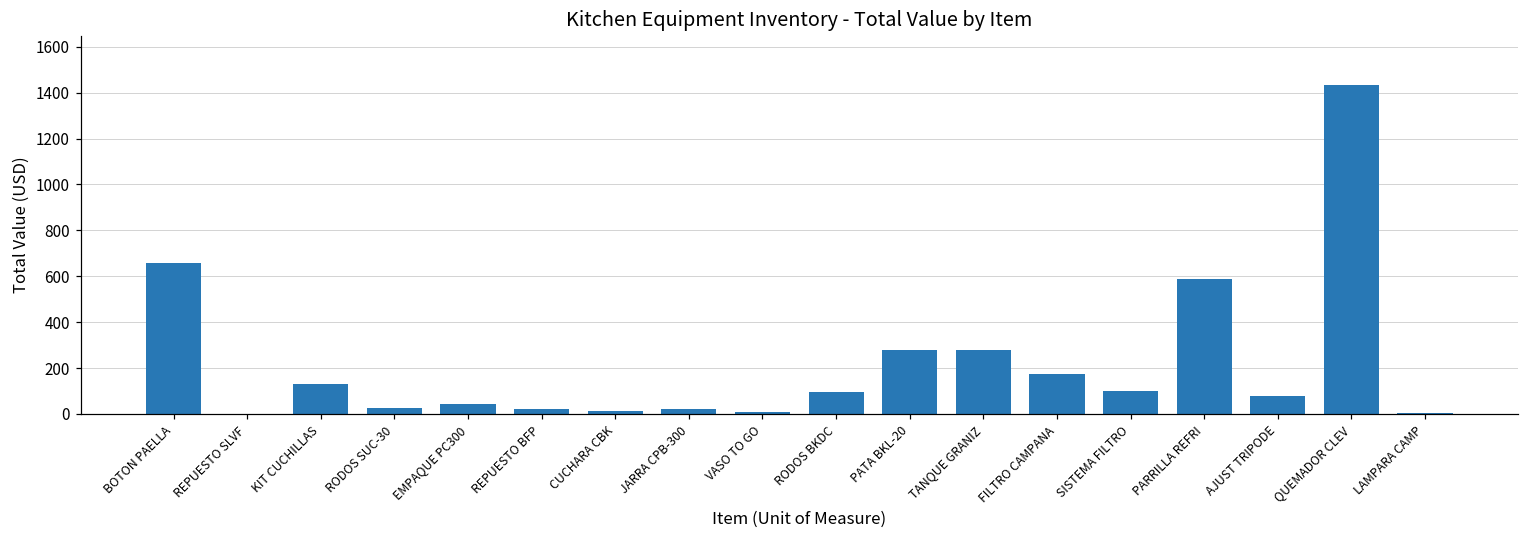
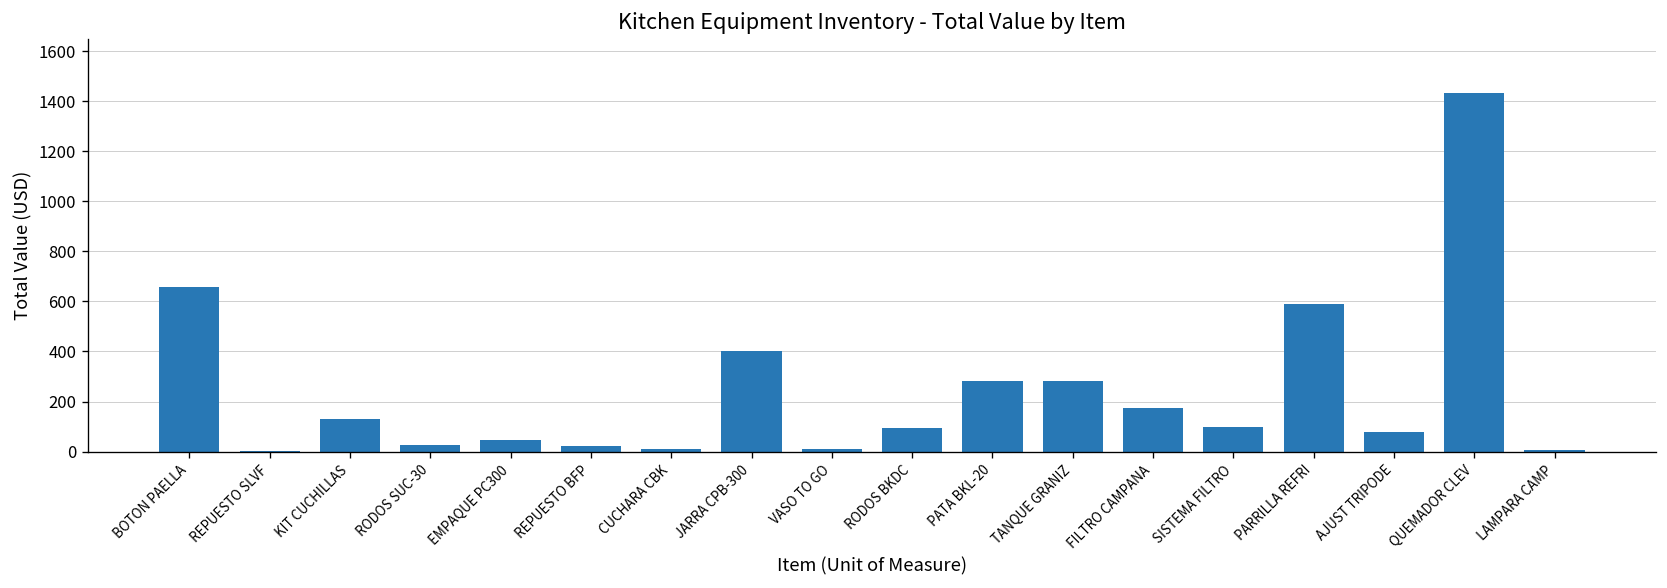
  {
    "BOTON PAELLA": 660,
    "KIT CUCHILLAS": 130,
    "RODOS SUC-30": 30,
    "EMPAQUE PC300": 40,
    "REPUESTO BFP": 20,
    "CUCHARA CBK": 10,
-   "JARRA CPB-300": 20,
+   "JARRA CPB-300": 400,
    "RODOS BKDC": 100,
    "PATA BKL-20": 280,
    "TANQUE GRANIZ": 280,
    "FILTRO CAMPANA": 180,
    "SISTEMA FILTRO": 100,
    "PARRILLA REFRI": 590,
    "AJUST TRIPODE": 80,
    "QUEMADOR CLEV": 1430
  }
